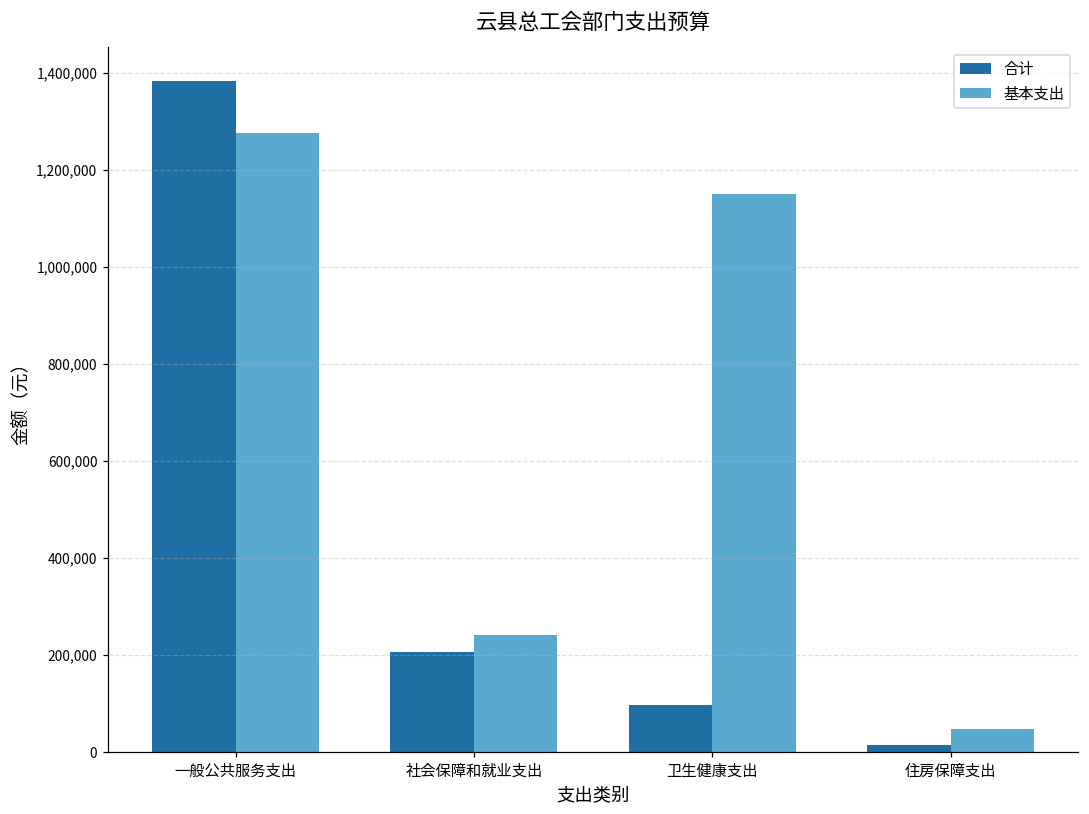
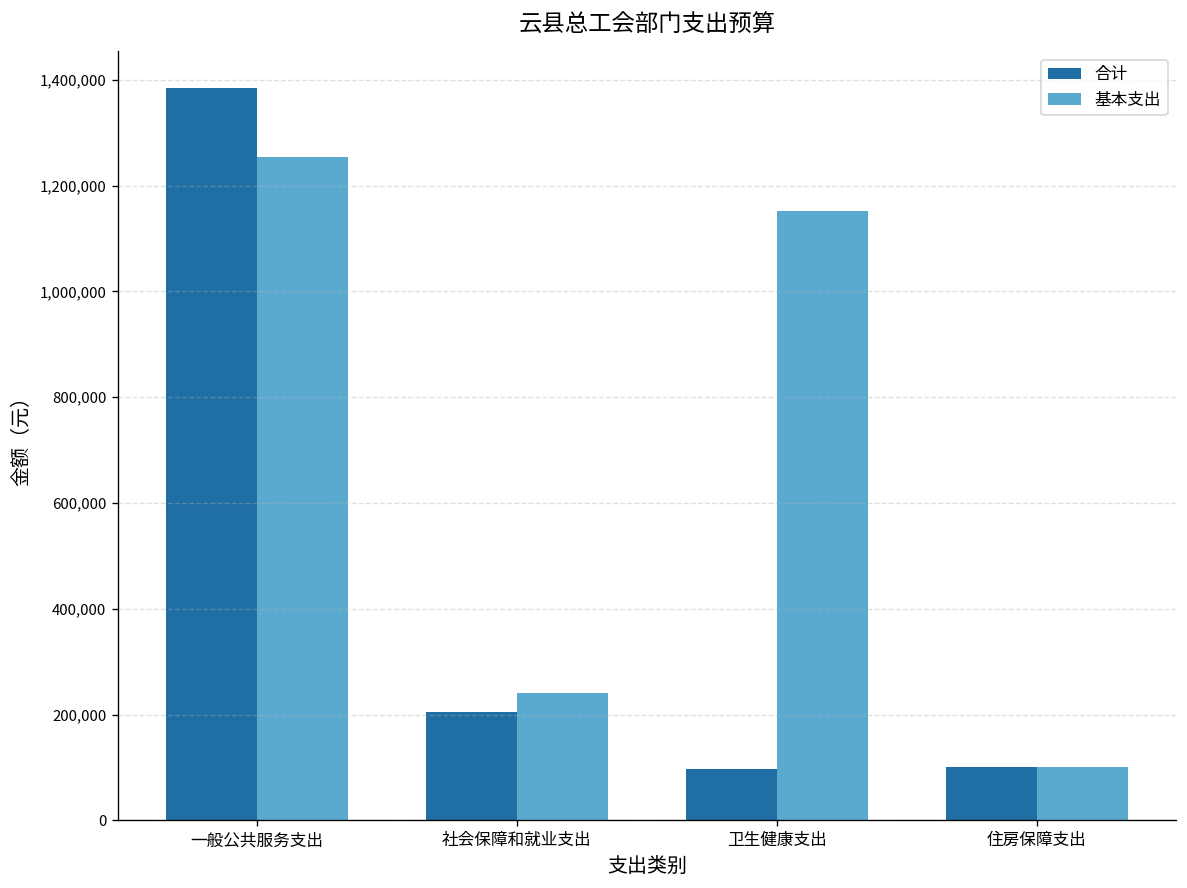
  {
    "合计": {
      "一般公共服务支出": "1,380,000",
      "社会保障和就业支出": "210,000",
      "卫生健康支出": "100,000",
-     "住房保障支出": "10,000"
+     "住房保障支出": "100,000"
    },
    "基本支出": {
-     "一般公共服务支出": "1,280,000",
+     "一般公共服务支出": "1,250,000",
      "社会保障和就业支出": "240,000",
      "卫生健康支出": "1,150,000",
-     "住房保障支出": "50,000"
+     "住房保障支出": "100,000"
    }
  }
